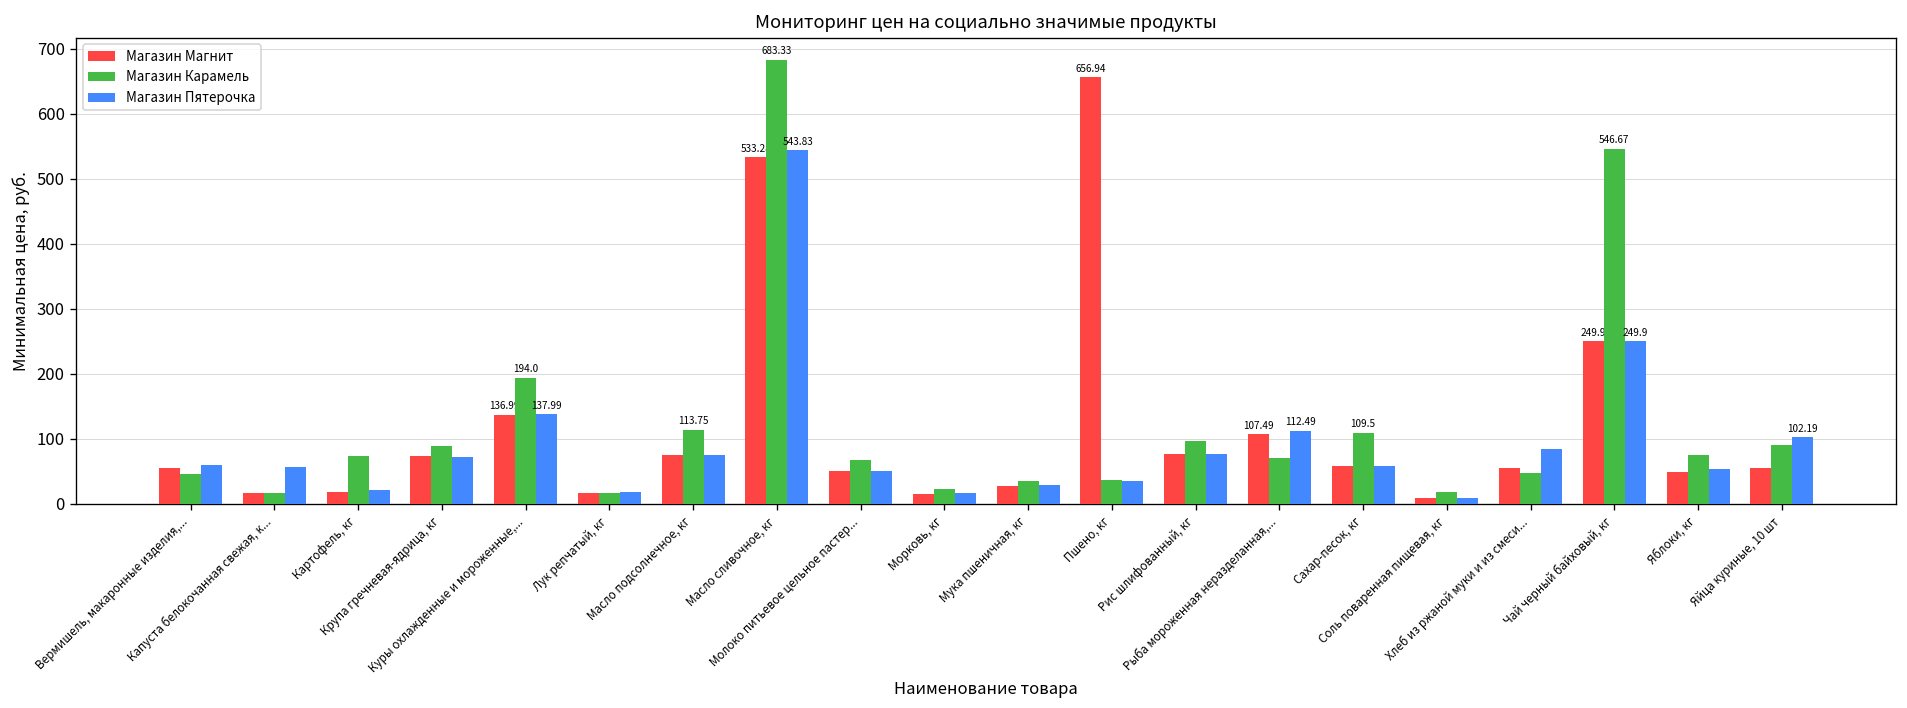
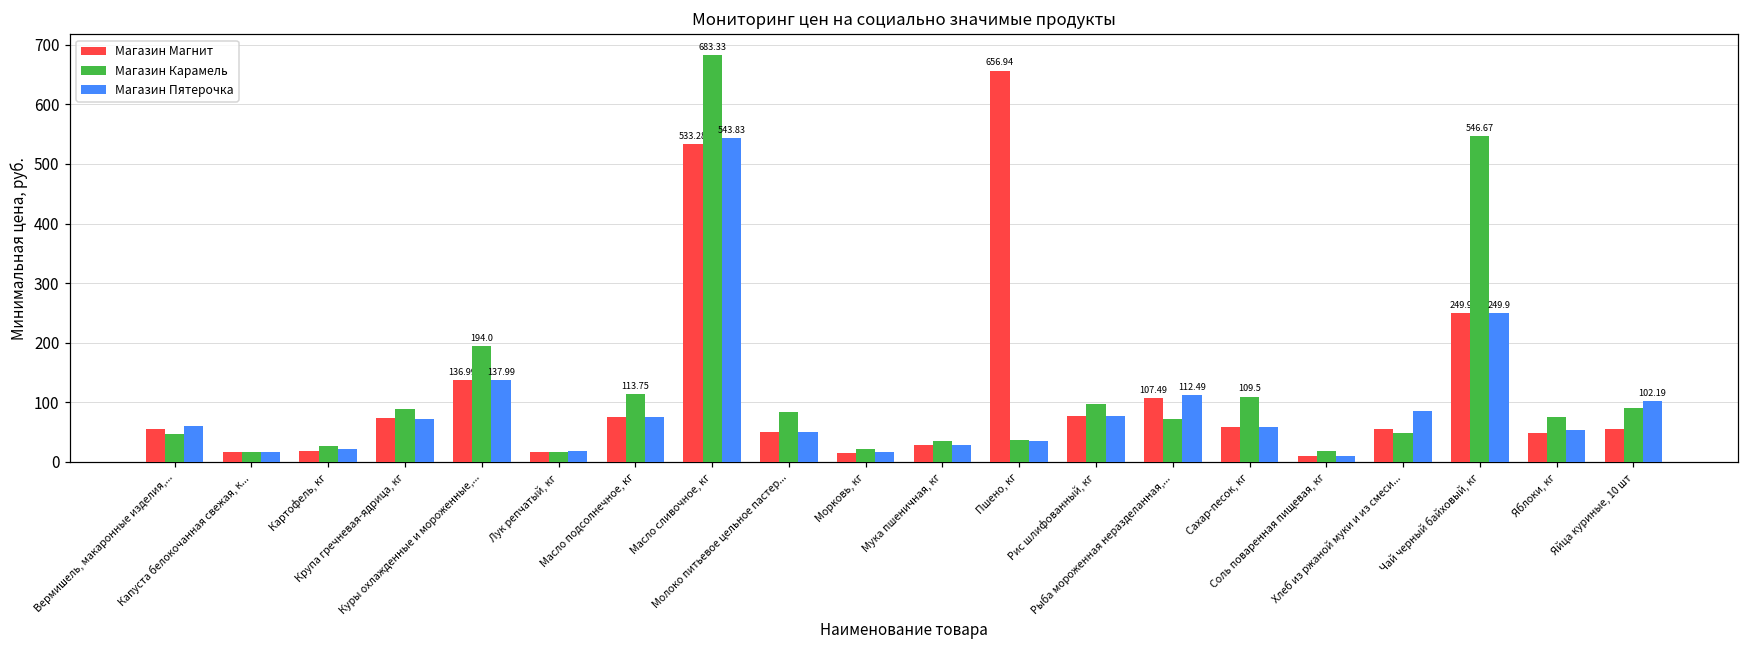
  {
    "Магазин Магнит": {
      "Куры охлажденные и мороженные,...": 136.99,
      "Масло сливочное, кг": 533.28,
      "Пшено, кг": 656.94,
      "Рыба мороженная неразделанная,...": 107.49,
      "Чай черный байховый, кг": 249.9
    },
    "Магазин Карамель": {
      "Вермишель, макаронные изделия,...": 50,
      "Капуста белокочанная свежая, к...": 20,
-     "Картофель, кг": 70,
+     "Картофель, кг": 30,
      "Крупа гречневая-ядрица, кг": 90,
      "Лук репчатый, кг": 20,
-     "Молоко питьевое цельное пастер...": 70,
+     "Молоко питьевое цельное пастер...": 80,
      "Морковь, кг": 20,
      "Мука пшеничная, кг": 40,
      "Пшено, кг": 40,
      "Рис шлифованный, кг": 100,
      "Рыба мороженная неразделанная,...": 70,
      "Соль поваренная пищевая, кг": 20,
      "Хлеб из ржаной муки и из смеси...": 50,
      "Яблоки, кг": 80,
      "Яйца куриные, 10 шт": 90
    },
    "Магазин Пятерочка": {
      "Вермишель, макаронные изделия,...": 60,
-     "Капуста белокочанная свежая, к...": 60,
+     "Капуста белокочанная свежая, к...": 20,
      "Картофель, кг": 20,
      "Крупа гречневая-ядрица, кг": 70,
      "Лук репчатый, кг": 20,
      "Масло подсолнечное, кг": 80,
      "Молоко питьевое цельное пастер...": 50,
      "Морковь, кг": 20,
      "Мука пшеничная, кг": 30,
      "Пшено, кг": 30,
      "Рис шлифованный, кг": 80,
      "Сахар-песок, кг": 60,
      "Соль поваренная пищевая, кг": 10,
      "Хлеб из ржаной муки и из смеси...": 80,
      "Яблоки, кг": 50
    }
  }
